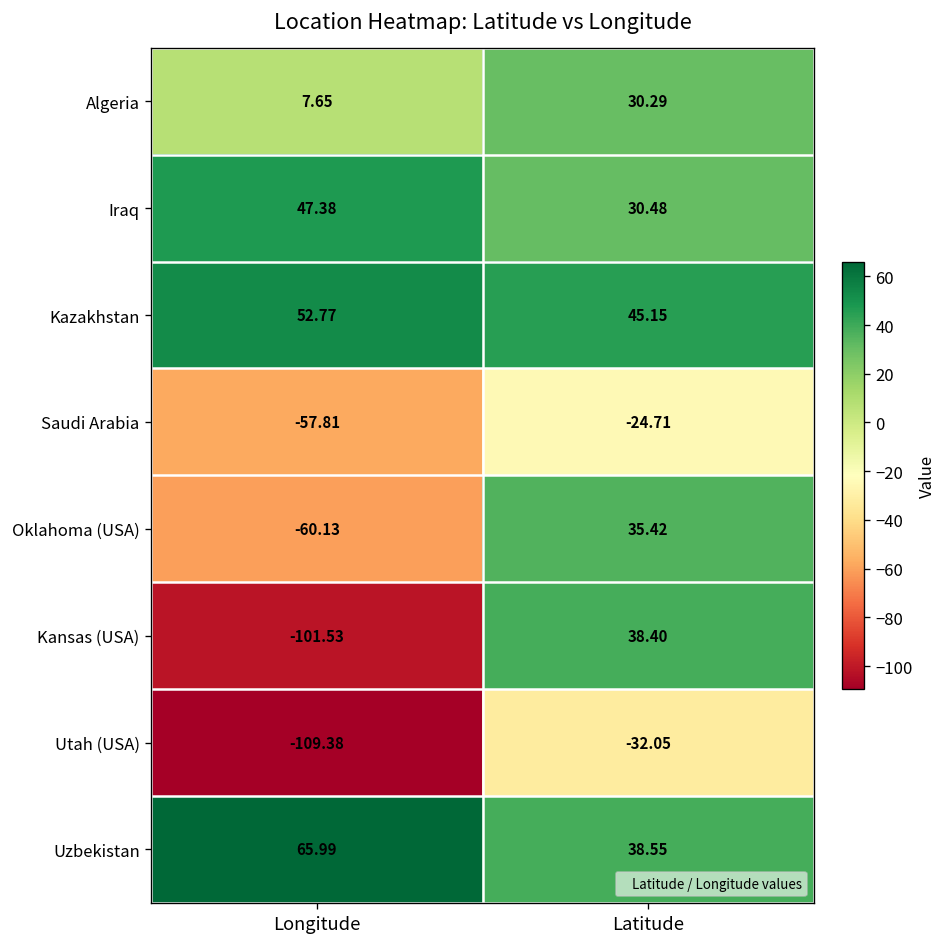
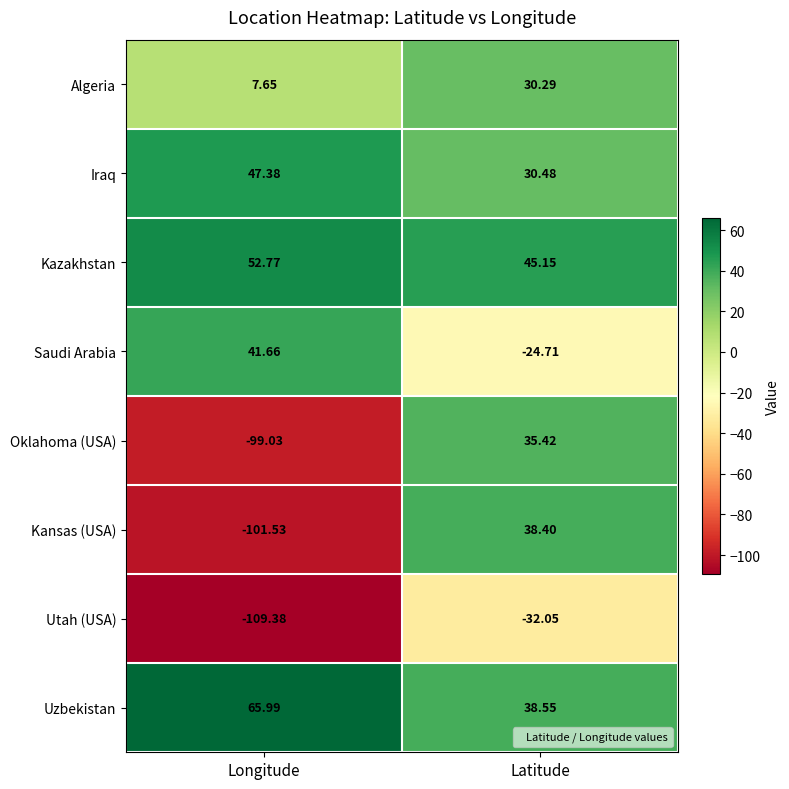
  {
    "Algeria": {
      "Longitude": 7.65,
      "Latitude": 30.29
    },
    "Iraq": {
      "Longitude": 47.38,
      "Latitude": 30.48
    },
    "Kazakhstan": {
      "Longitude": 52.77,
      "Latitude": 45.15
    },
    "Saudi Arabia": {
-     "Longitude": -57.81,
+     "Longitude": 41.66,
      "Latitude": -24.71
    },
    "Oklahoma (USA)": {
-     "Longitude": -60.13,
+     "Longitude": -99.03,
      "Latitude": 35.42
    },
    "Kansas (USA)": {
      "Longitude": -101.53,
      "Latitude": 38.40
    },
    "Utah (USA)": {
      "Longitude": -109.38,
      "Latitude": -32.05
    },
    "Uzbekistan": {
      "Longitude": 65.99,
      "Latitude": 38.55
    }
  }
